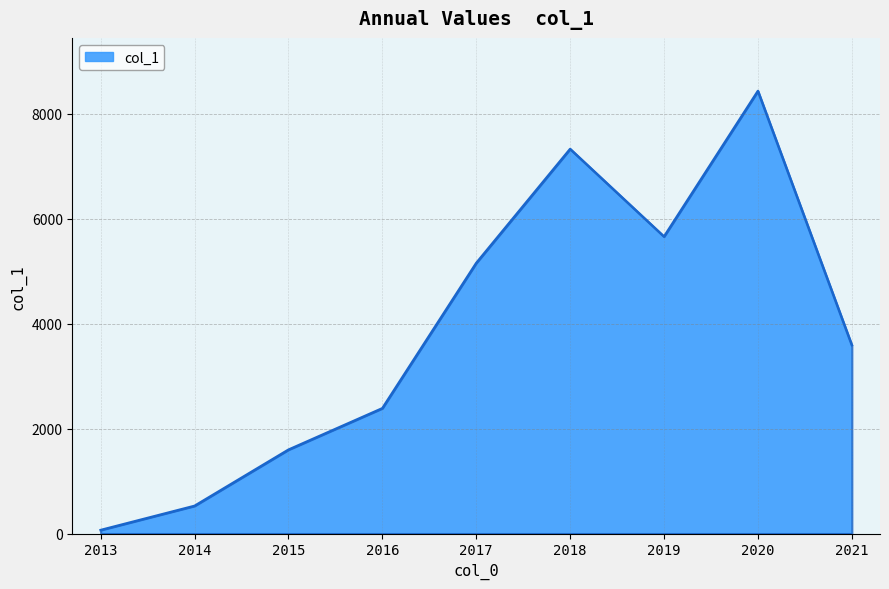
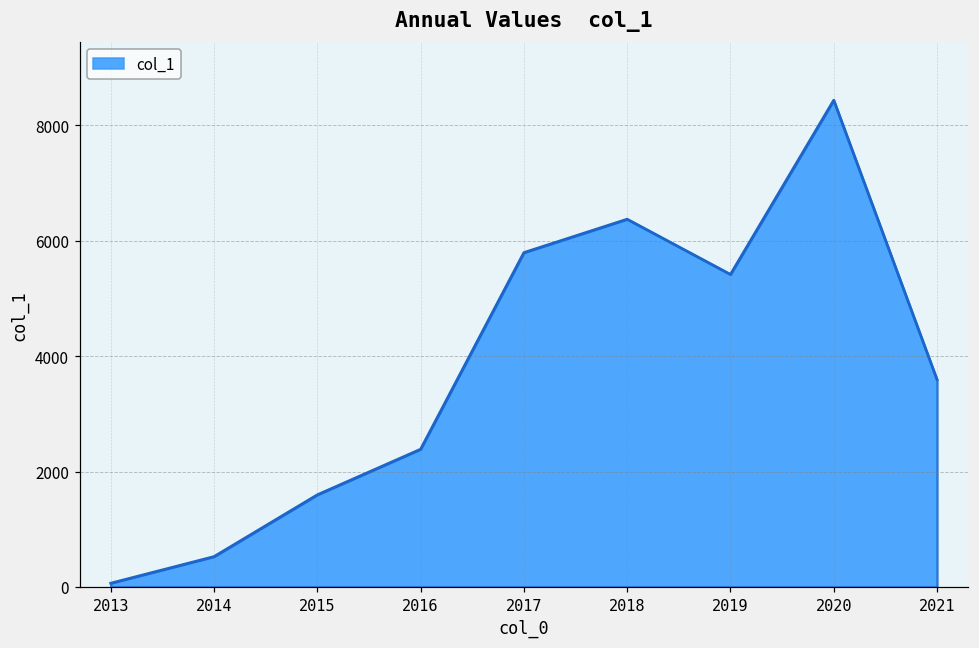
  {
    "2013": 100,
    "2014": 500,
    "2015": 1600,
    "2016": 2400,
-   "2017": 5200,
-   "2018": 7300,
-   "2019": 5700,
+   "2017": 5800,
+   "2018": 6400,
+   "2019": 5400,
    "2020": 8400,
    "2021": 3600
  }
